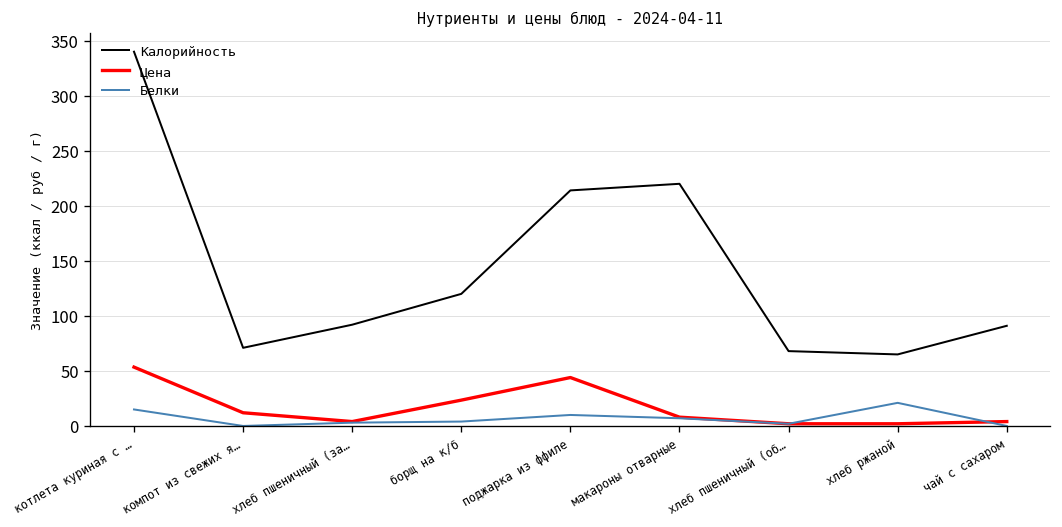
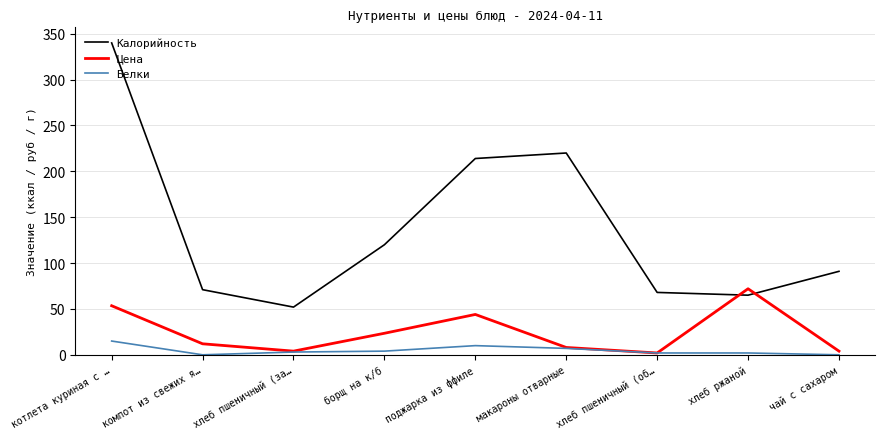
  {
    "Калорийность": {
      "котлета куриная с …": 340,
      "компот из свежих я…": 70,
-     "хлеб пшеничный (за…": 90,
+     "хлеб пшеничный (за…": 50,
      "борщ на к/б": 120,
      "поджарка из ффиле": 210,
      "макароны отварные": 220,
      "хлеб пшеничный (об…": 70,
      "хлеб ржаной": 70,
      "чай с сахаром": 90
    },
    "Цена": {
      "котлета куриная с …": 50,
      "компот из свежих я…": 10,
      "борщ на к/б": 20,
      "поджарка из ффиле": 40,
-     "хлеб ржаной": 0,
+     "хлеб ржаной": 70,
      "чай с сахаром": 0
    },
    "Белки": {
      "котлета куриная с …": 20,
      "компот из свежих я…": 0,
      "борщ на к/б": 0,
      "поджарка из ффиле": 10,
-     "хлеб ржаной": 20,
+     "хлеб ржаной": 0,
      "чай с сахаром": 0
    }
  }
